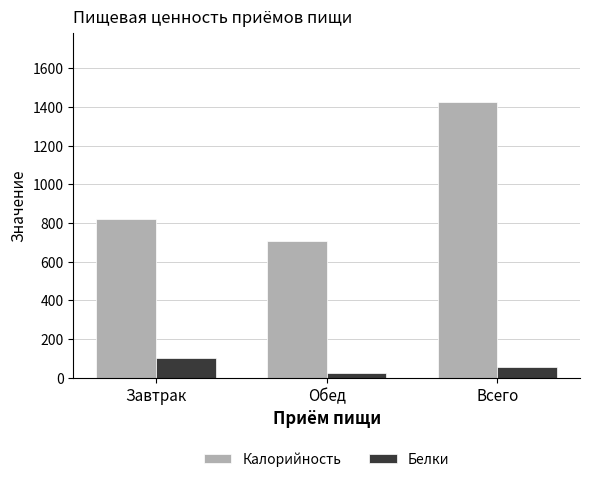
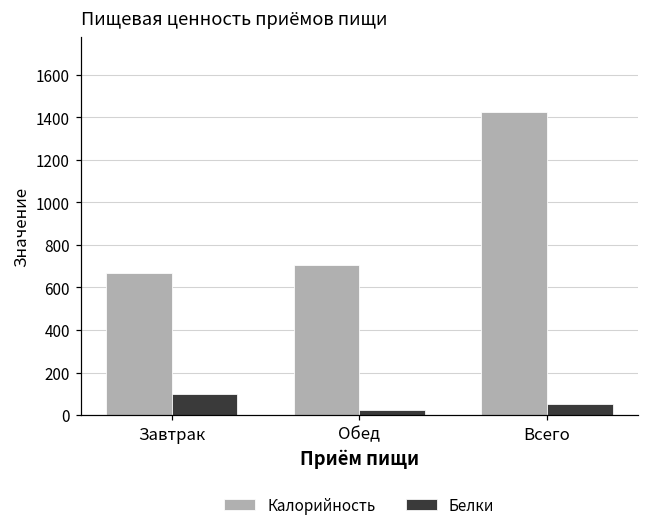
  {
    "Калорийность": {
-     "Завтрак": 820,
+     "Завтрак": 670,
      "Обед": 710,
      "Всего": 1420
    },
    "Белки": {
      "Завтрак": 100,
      "Обед": 20,
      "Всего": 50
    }
  }
